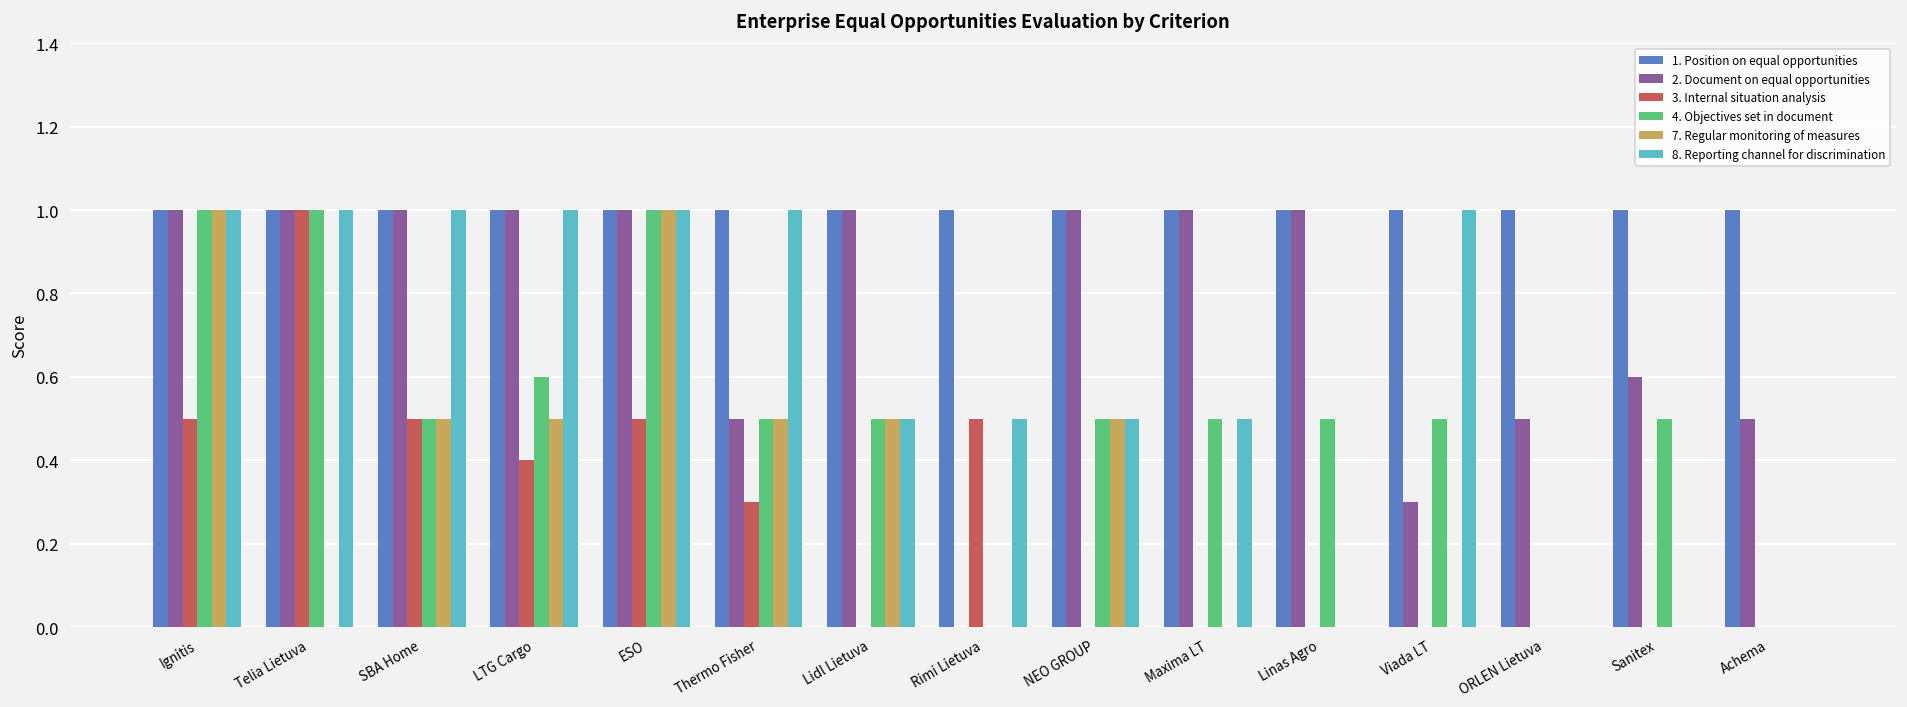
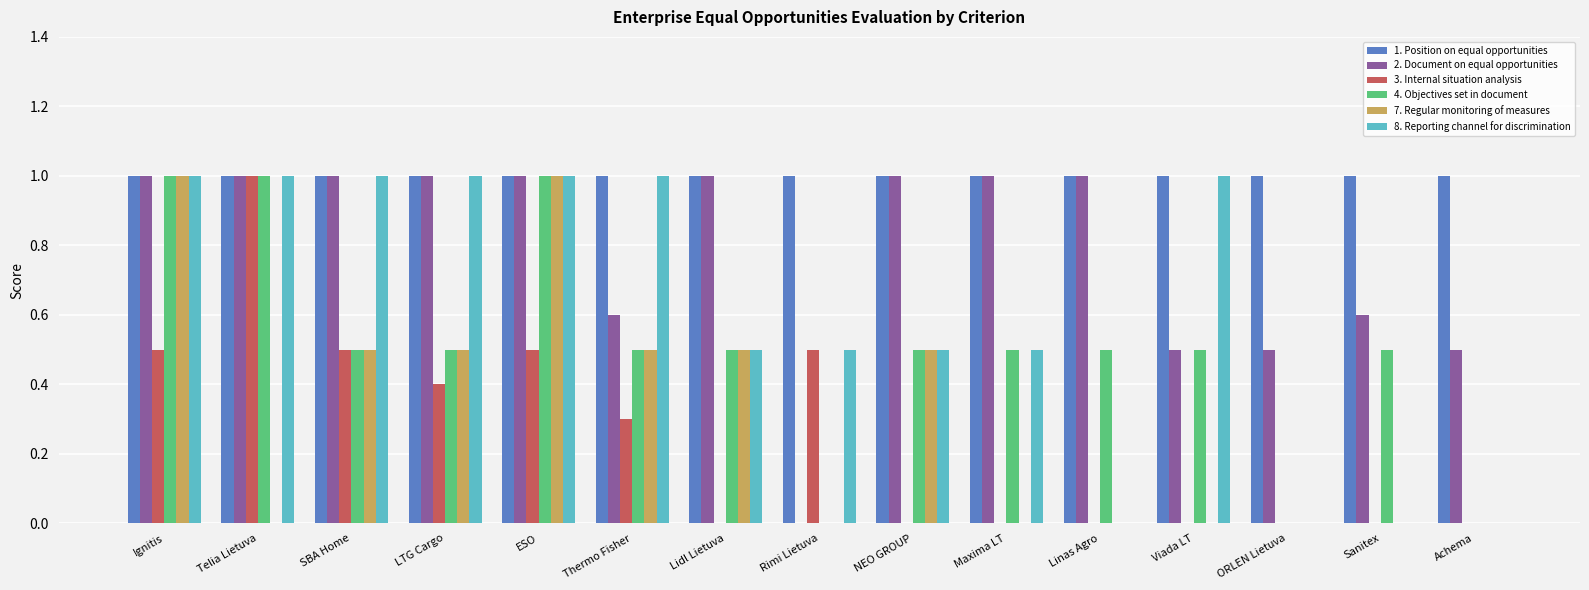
  {
    "1. Position on equal opportunities": {
      "Ignitis": 1.0,
      "Telia Lietuva": 1.0,
      "SBA Home": 1.0,
      "LTG Cargo": 1.0,
      "ESO": 1.0,
      "Thermo Fisher": 1.0,
      "Lidl Lietuva": 1.0,
      "Rimi Lietuva": 1.0,
      "NEO GROUP": 1.0,
      "Maxima LT": 1.0,
      "Linas Agro": 1.0,
      "Viada LT": 1.0,
      "ORLEN Lietuva": 1.0,
      "Sanitex": 1.0,
      "Achema": 1.0
    },
    "2. Document on equal opportunities": {
      "Ignitis": 1.0,
      "Telia Lietuva": 1.0,
      "SBA Home": 1.0,
      "LTG Cargo": 1.0,
      "ESO": 1.0,
-     "Thermo Fisher": 0.5,
+     "Thermo Fisher": 0.6,
      "Lidl Lietuva": 1.0,
      "Rimi Lietuva": 0.0,
      "NEO GROUP": 1.0,
      "Maxima LT": 1.0,
      "Linas Agro": 1.0,
-     "Viada LT": 0.3,
+     "Viada LT": 0.5,
      "ORLEN Lietuva": 0.5,
      "Sanitex": 0.6,
      "Achema": 0.5
    },
    "3. Internal situation analysis": {
      "Ignitis": 0.5,
      "Telia Lietuva": 1.0,
      "SBA Home": 0.5,
      "LTG Cargo": 0.4,
      "ESO": 0.5,
      "Thermo Fisher": 0.3,
      "Lidl Lietuva": 0.0,
      "Rimi Lietuva": 0.5,
      "NEO GROUP": 0.0,
      "Maxima LT": 0.0,
      "Linas Agro": 0.0,
      "Viada LT": 0.0,
      "ORLEN Lietuva": 0.0,
      "Sanitex": 0.0,
      "Achema": 0.0
    },
    "4. Objectives set in document": {
      "Ignitis": 1.0,
      "Telia Lietuva": 1.0,
      "SBA Home": 0.5,
-     "LTG Cargo": 0.6,
+     "LTG Cargo": 0.5,
      "ESO": 1.0,
      "Thermo Fisher": 0.5,
      "Lidl Lietuva": 0.5,
      "Rimi Lietuva": 0.0,
      "NEO GROUP": 0.5,
      "Maxima LT": 0.5,
      "Linas Agro": 0.5,
      "Viada LT": 0.5,
      "ORLEN Lietuva": 0.0,
      "Sanitex": 0.5,
      "Achema": 0.0
    },
    "7. Regular monitoring of measures": {
      "Ignitis": 1.0,
      "Telia Lietuva": 0.0,
      "SBA Home": 0.5,
      "LTG Cargo": 0.5,
      "ESO": 1.0,
      "Thermo Fisher": 0.5,
      "Lidl Lietuva": 0.5,
      "Rimi Lietuva": 0.0,
      "NEO GROUP": 0.5,
      "Maxima LT": 0.0,
      "Linas Agro": 0.0,
      "Viada LT": 0.0,
      "ORLEN Lietuva": 0.0,
      "Sanitex": 0.0,
      "Achema": 0.0
    },
    "8. Reporting channel for discrimination": {
      "Ignitis": 1.0,
      "Telia Lietuva": 1.0,
      "SBA Home": 1.0,
      "LTG Cargo": 1.0,
      "ESO": 1.0,
      "Thermo Fisher": 1.0,
      "Lidl Lietuva": 0.5,
      "Rimi Lietuva": 0.5,
      "NEO GROUP": 0.5,
      "Maxima LT": 0.5,
      "Linas Agro": 0.0,
      "Viada LT": 1.0,
      "ORLEN Lietuva": 0.0,
      "Sanitex": 0.0,
      "Achema": 0.0
    }
  }
